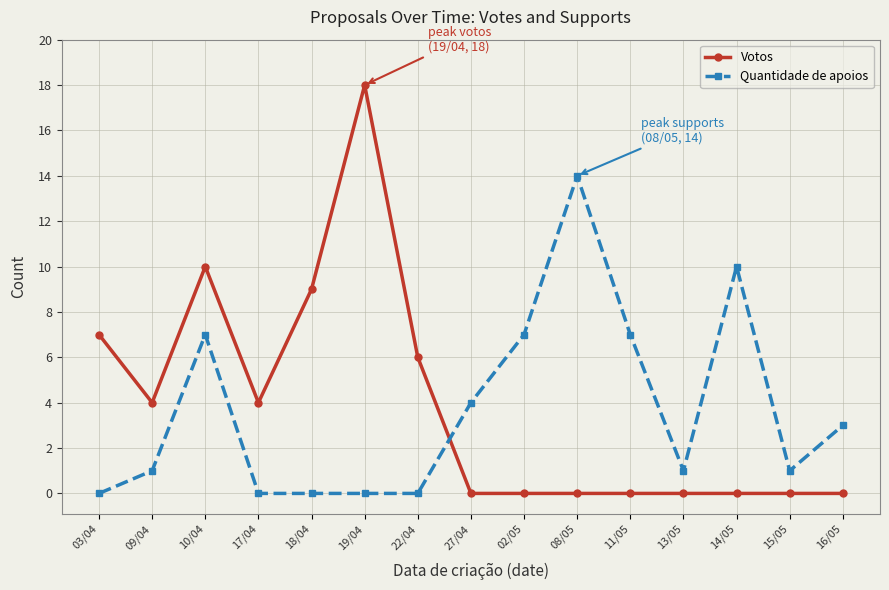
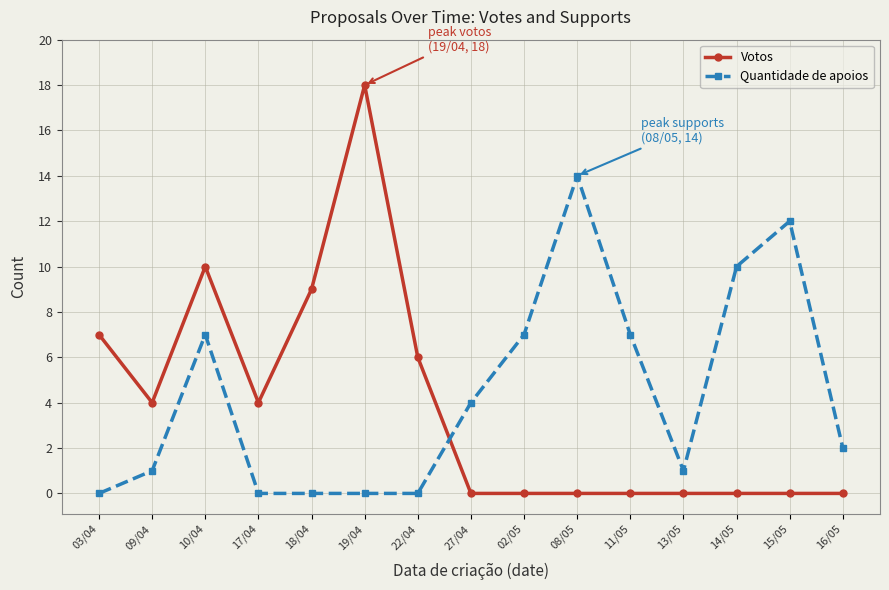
  {
    "Votos": {
      "19/04": 18
    },
    "Quantidade de apoios": {
      "03/04": 0,
      "09/04": 1,
      "10/04": 7,
      "17/04": 0,
      "18/04": 0,
      "19/04": 0,
      "22/04": 0,
      "27/04": 4,
      "02/05": 7,
      "11/05": 7,
      "13/05": 1,
      "14/05": 10,
-     "15/05": 1,
-     "16/05": 3
+     "15/05": 12,
+     "16/05": 2
    }
  }
